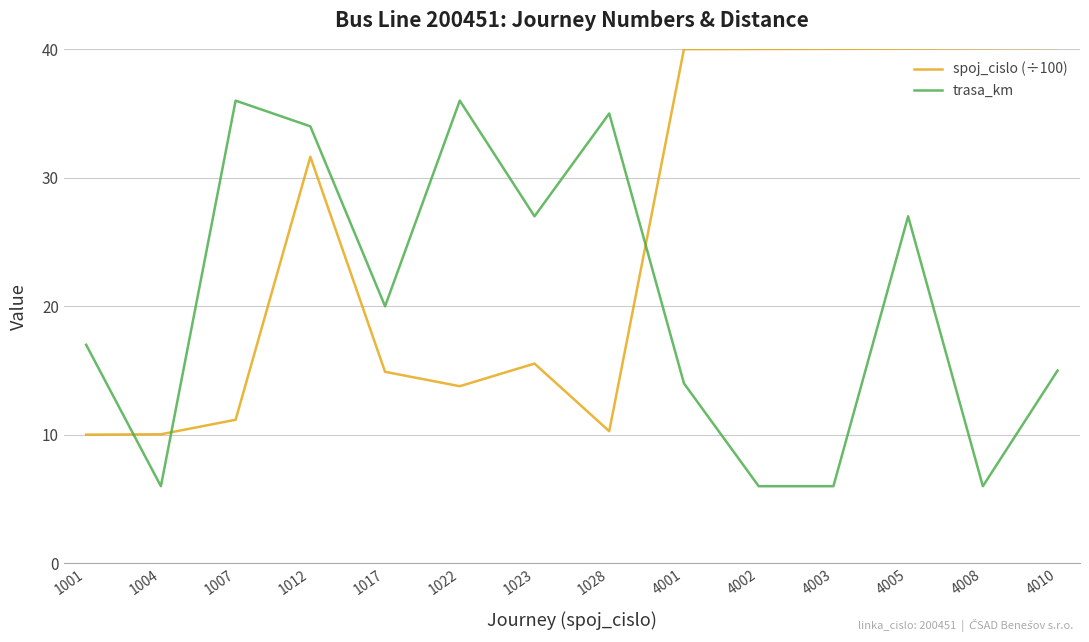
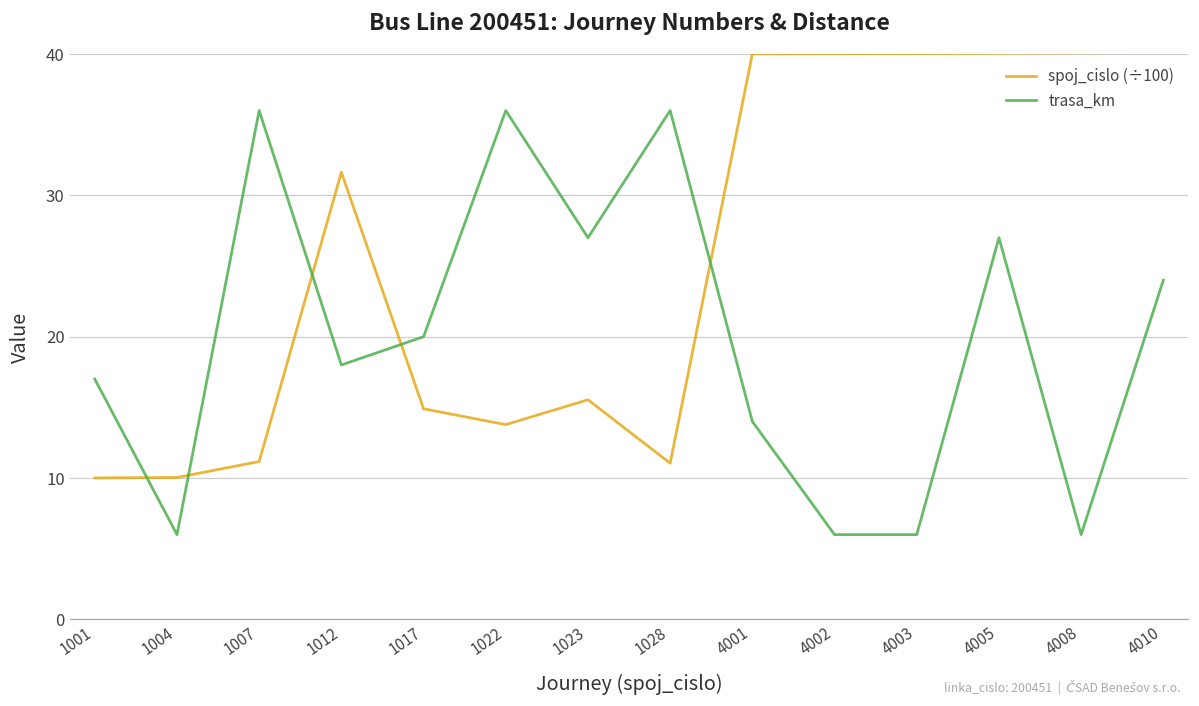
  {
    "spoj_cislo (÷100)": {
      "1001": 10.0,
      "1004": 10.0,
      "1007": 11.2,
      "1012": 31.6,
      "1017": 14.9,
      "1022": 13.8,
      "1023": 15.5,
-     "1028": 10.3,
+     "1028": 11.1,
      "4001": 40.0,
      "4002": 40.0,
      "4003": 40.0,
      "4005": 40.1,
      "4008": 40.1,
      "4010": 40.1
    },
    "trasa_km": {
      "1001": 17,
      "1004": 6,
      "1007": 36,
-     "1012": 34,
+     "1012": 18,
      "1017": 20,
      "1022": 36,
      "1023": 27,
-     "1028": 35,
+     "1028": 36,
      "4001": 14,
      "4002": 6,
      "4003": 6,
      "4005": 27,
      "4008": 6,
-     "4010": 15
+     "4010": 24
    }
  }
